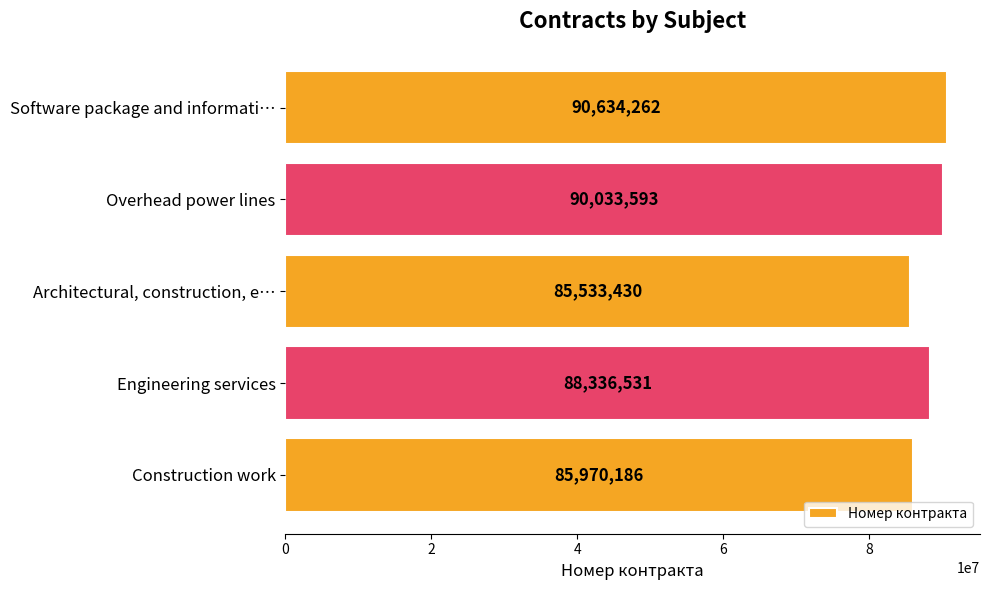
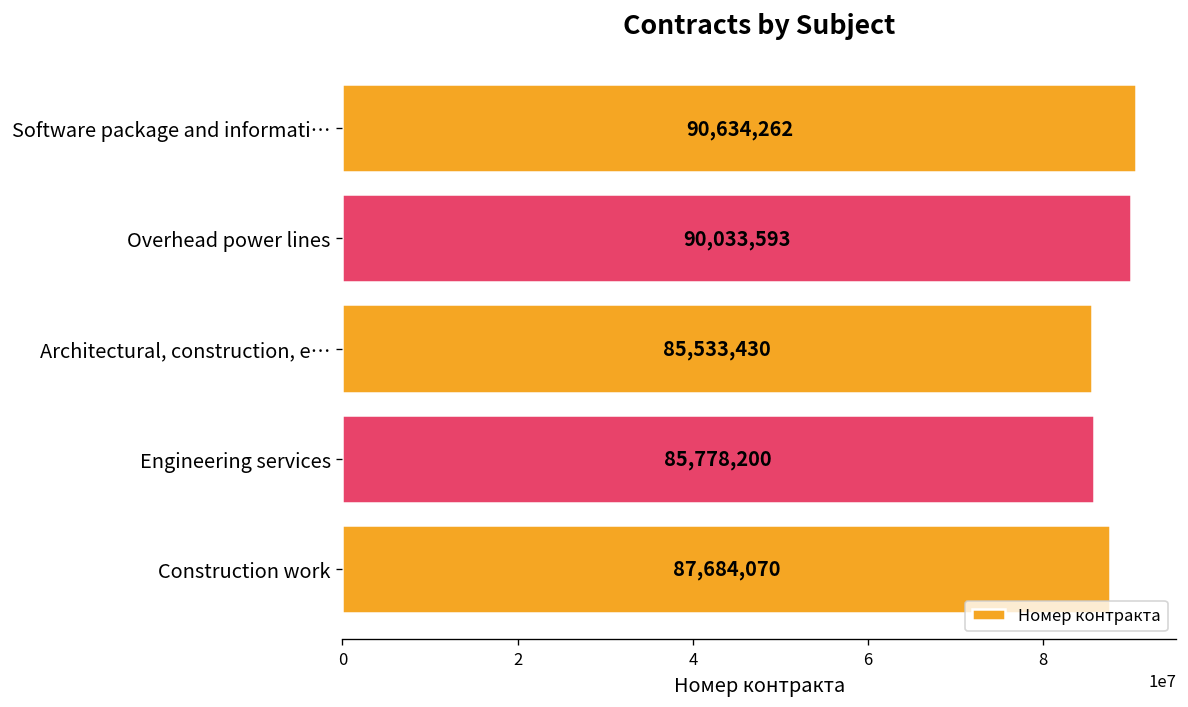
  {
    "Software package and informati…": "90,634,262",
    "Overhead power lines": "90,033,593",
    "Architectural, construction, e…": "85,533,430",
-   "Engineering services": "88,336,531",
-   "Construction work": "85,970,186"
+   "Engineering services": "85,778,200",
+   "Construction work": "87,684,070"
  }
